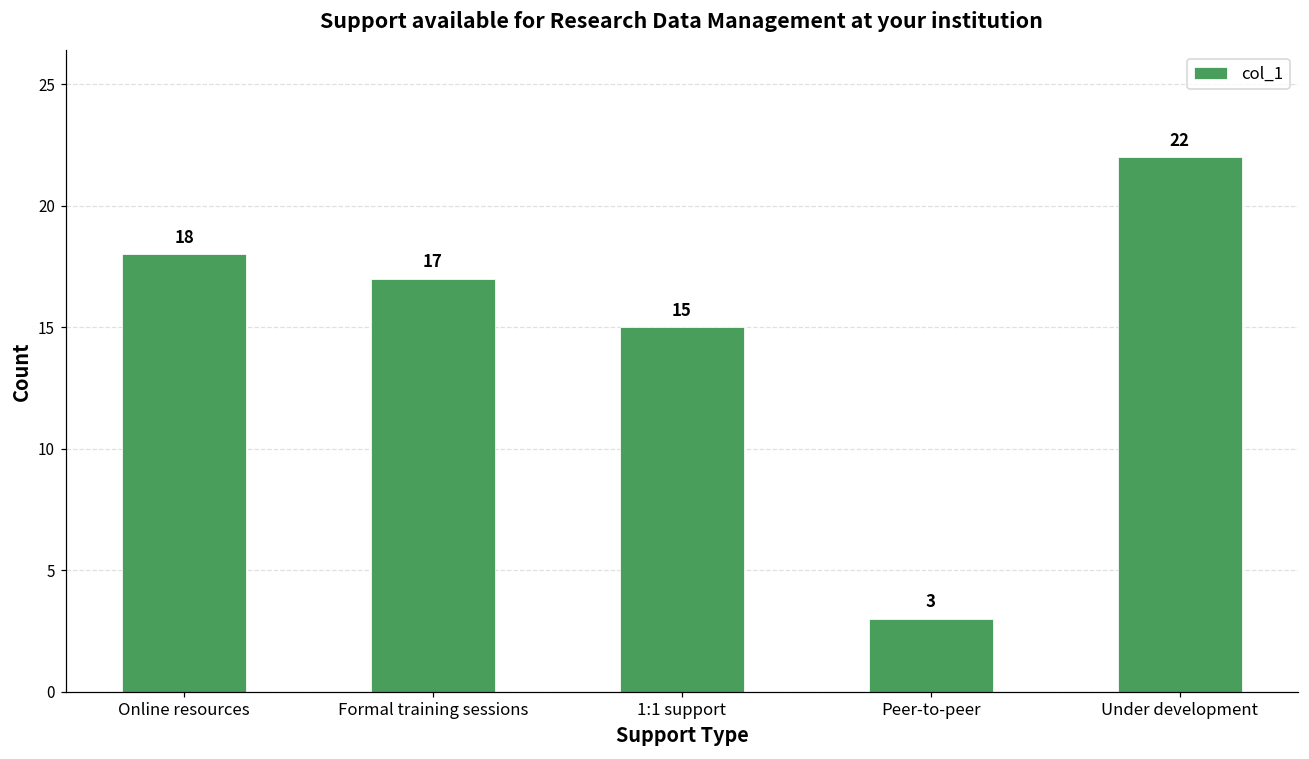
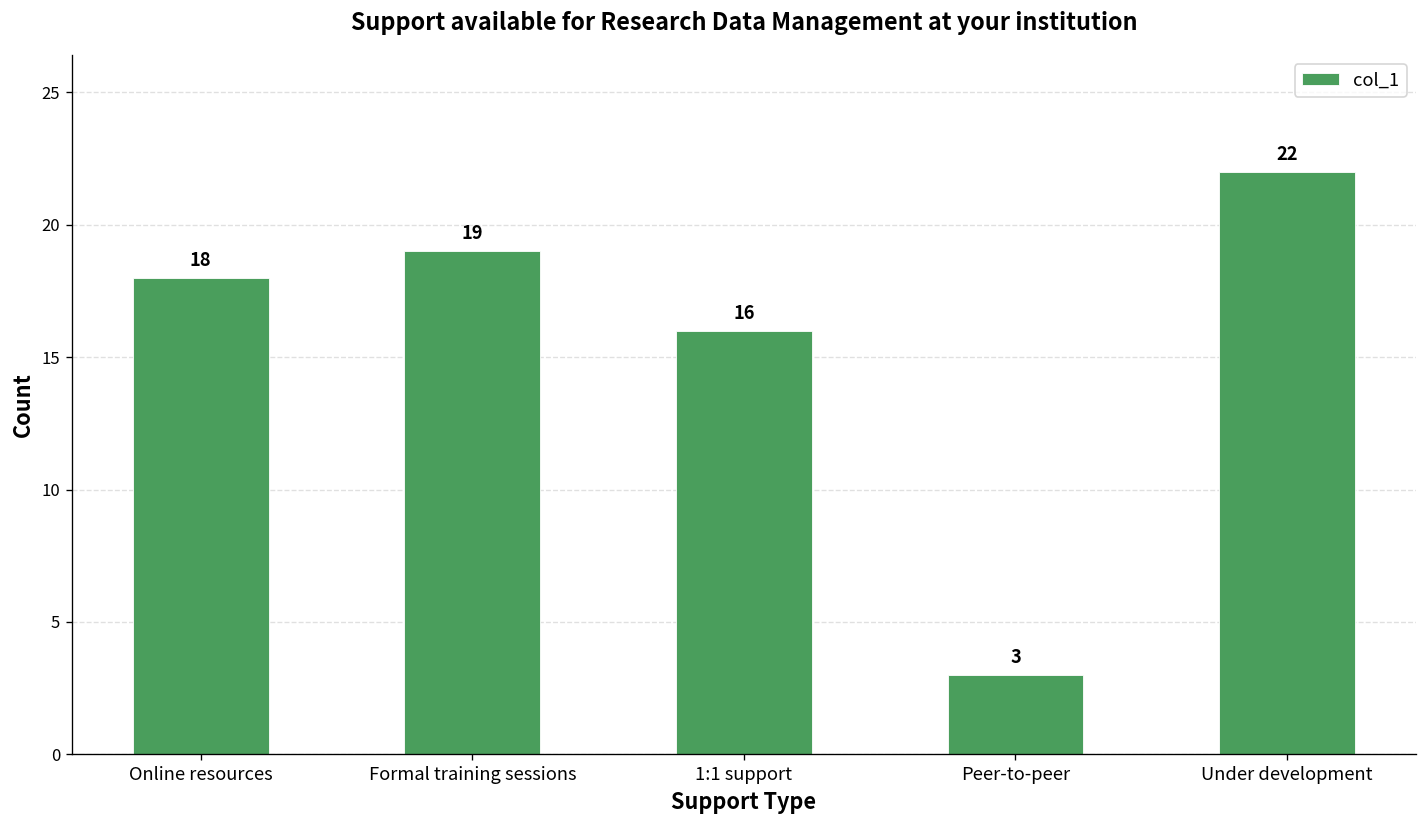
  {
    "Online resources": 18,
-   "Formal training sessions": 17,
-   "1:1 support": 15,
+   "Formal training sessions": 19,
+   "1:1 support": 16,
    "Peer-to-peer": 3,
    "Under development": 22
  }
